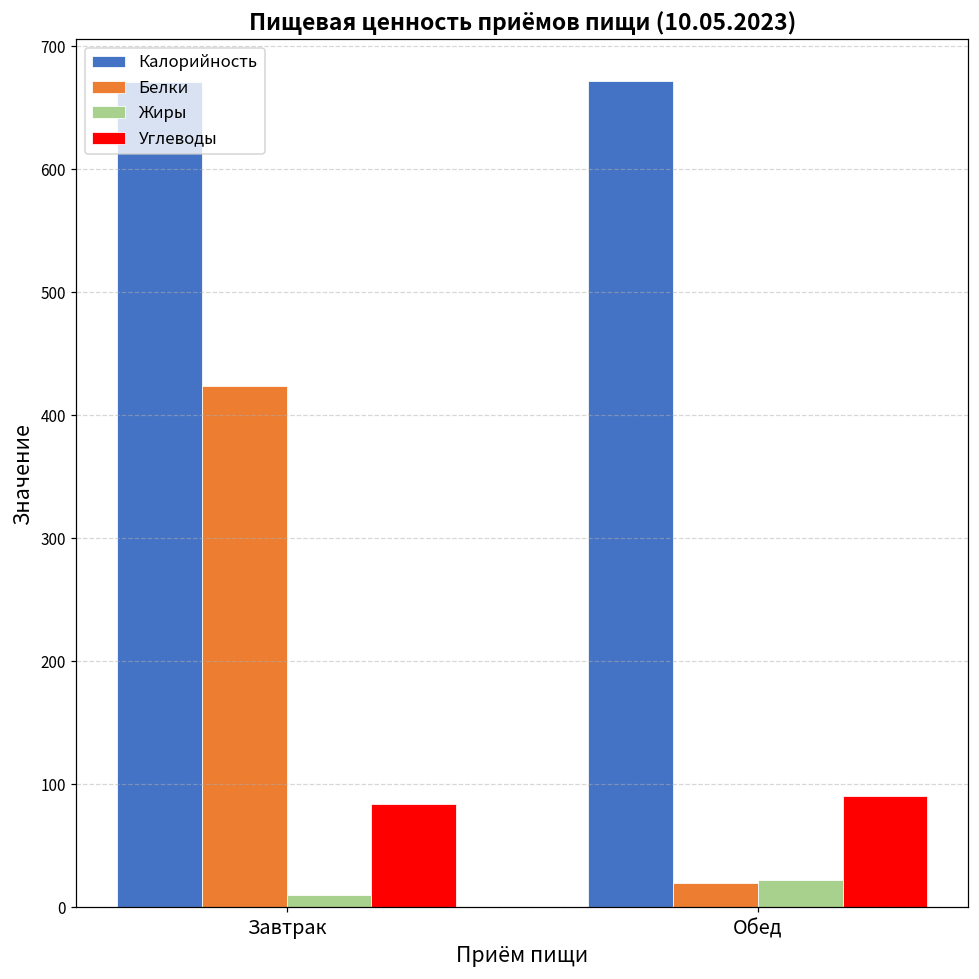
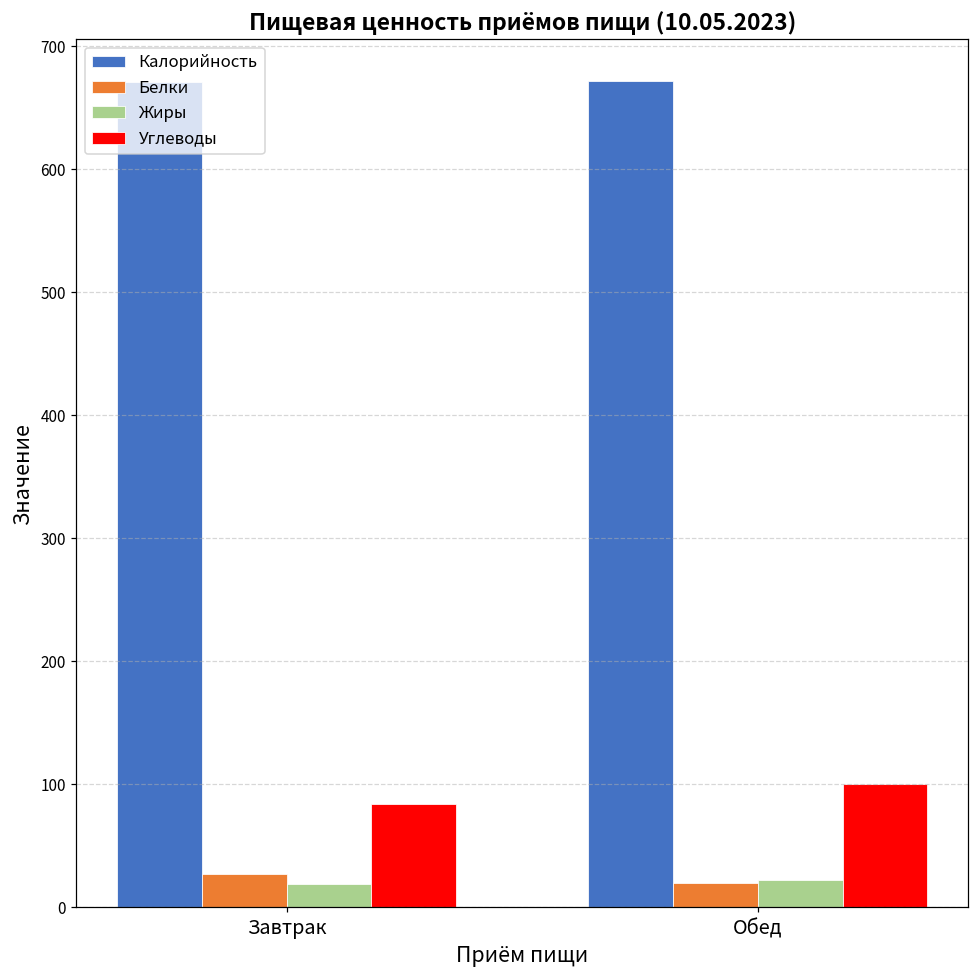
  {
    "Калорийность": {
      "Обед": 672
    },
    "Белки": {
-     "Завтрак": 423,
+     "Завтрак": 27,
      "Обед": 20
    },
    "Жиры": {
-     "Завтрак": 10,
+     "Завтрак": 19,
      "Обед": 22
    },
    "Углеводы": {
      "Завтрак": 84,
-     "Обед": 90
+     "Обед": 101
    }
  }
